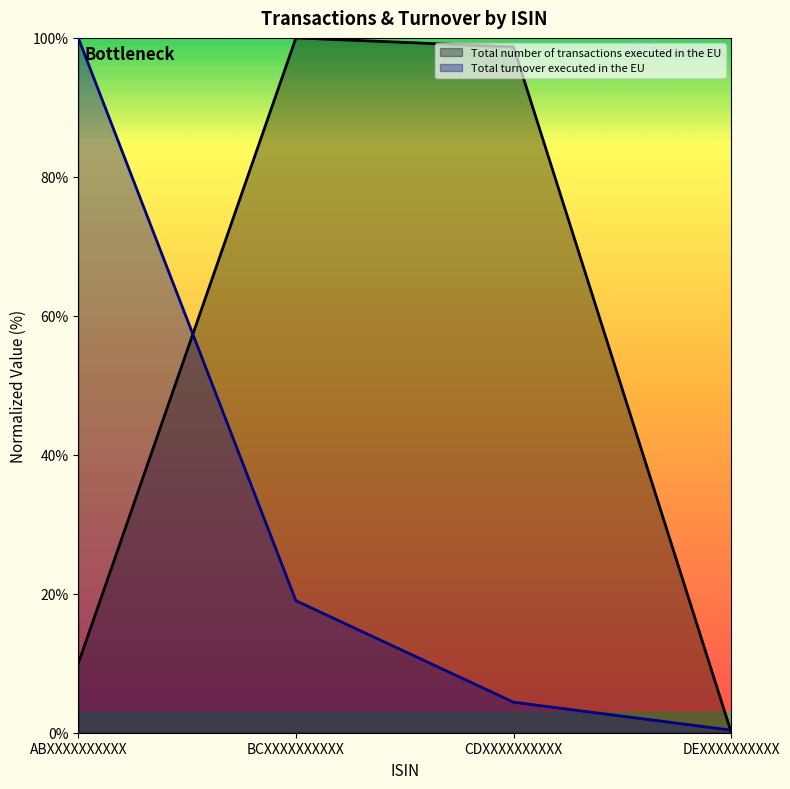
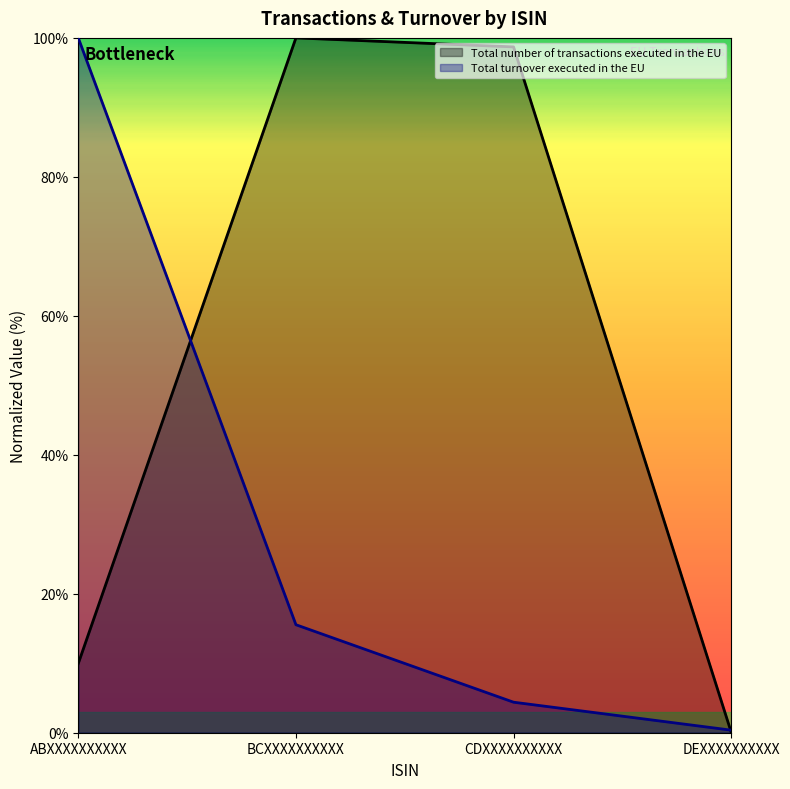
  {
    "Total number of transactions executed in the EU": {
      "ABXXXXXXXXXX": "10%",
      "BCXXXXXXXXXX": "100%"
    },
    "Total turnover executed in the EU": {
      "ABXXXXXXXXXX": "100%",
-     "BCXXXXXXXXXX": "19%",
+     "BCXXXXXXXXXX": "16%",
      "CDXXXXXXXXXX": "4%"
    }
  }
